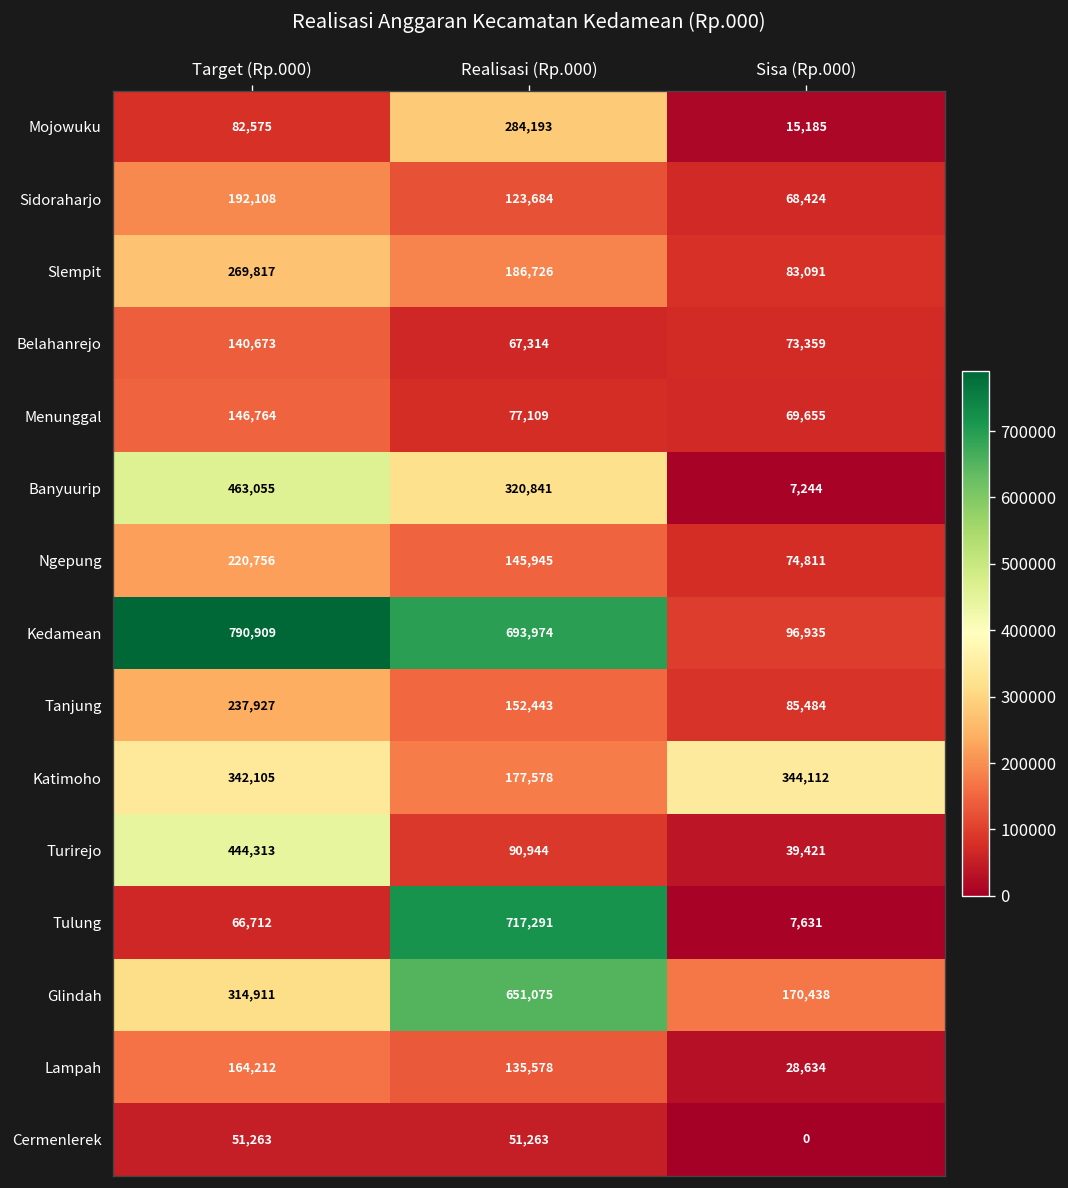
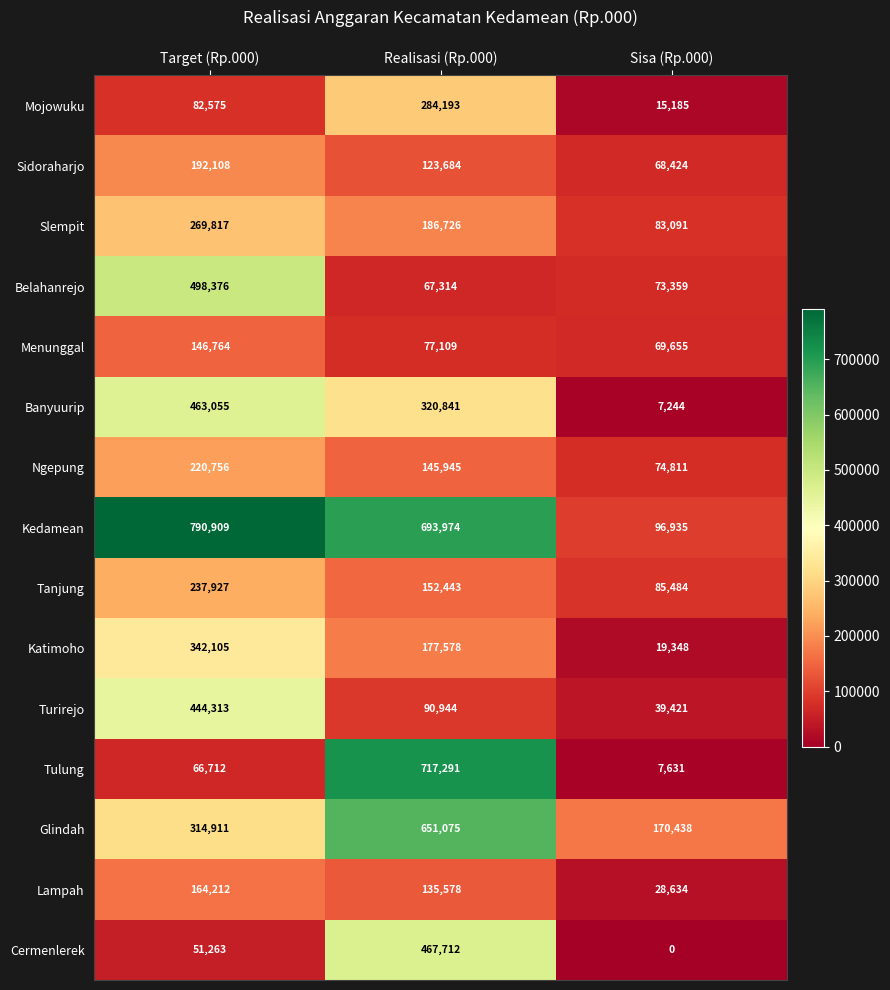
  {
    "Mojowuku": {
      "Target (Rp.000)": "82,575",
      "Realisasi (Rp.000)": "284,193",
      "Sisa (Rp.000)": "15,185"
    },
    "Sidoraharjo": {
      "Target (Rp.000)": "192,108",
      "Realisasi (Rp.000)": "123,684",
      "Sisa (Rp.000)": "68,424"
    },
    "Slempit": {
      "Target (Rp.000)": "269,817",
      "Realisasi (Rp.000)": "186,726",
      "Sisa (Rp.000)": "83,091"
    },
    "Belahanrejo": {
-     "Target (Rp.000)": "140,673",
+     "Target (Rp.000)": "498,376",
      "Realisasi (Rp.000)": "67,314",
      "Sisa (Rp.000)": "73,359"
    },
    "Menunggal": {
      "Target (Rp.000)": "146,764",
      "Realisasi (Rp.000)": "77,109",
      "Sisa (Rp.000)": "69,655"
    },
    "Banyuurip": {
      "Target (Rp.000)": "463,055",
      "Realisasi (Rp.000)": "320,841",
      "Sisa (Rp.000)": "7,244"
    },
    "Ngepung": {
      "Target (Rp.000)": "220,756",
      "Realisasi (Rp.000)": "145,945",
      "Sisa (Rp.000)": "74,811"
    },
    "Kedamean": {
      "Target (Rp.000)": "790,909",
      "Realisasi (Rp.000)": "693,974",
      "Sisa (Rp.000)": "96,935"
    },
    "Tanjung": {
      "Target (Rp.000)": "237,927",
      "Realisasi (Rp.000)": "152,443",
      "Sisa (Rp.000)": "85,484"
    },
    "Katimoho": {
      "Target (Rp.000)": "342,105",
      "Realisasi (Rp.000)": "177,578",
-     "Sisa (Rp.000)": "344,112"
+     "Sisa (Rp.000)": "19,348"
    },
    "Turirejo": {
      "Target (Rp.000)": "444,313",
      "Realisasi (Rp.000)": "90,944",
      "Sisa (Rp.000)": "39,421"
    },
    "Tulung": {
      "Target (Rp.000)": "66,712",
      "Realisasi (Rp.000)": "717,291",
      "Sisa (Rp.000)": "7,631"
    },
    "Glindah": {
      "Target (Rp.000)": "314,911",
      "Realisasi (Rp.000)": "651,075",
      "Sisa (Rp.000)": "170,438"
    },
    "Lampah": {
      "Target (Rp.000)": "164,212",
      "Realisasi (Rp.000)": "135,578",
      "Sisa (Rp.000)": "28,634"
    },
    "Cermenlerek": {
      "Target (Rp.000)": "51,263",
-     "Realisasi (Rp.000)": "51,263",
+     "Realisasi (Rp.000)": "467,712",
      "Sisa (Rp.000)": "0"
    }
  }
